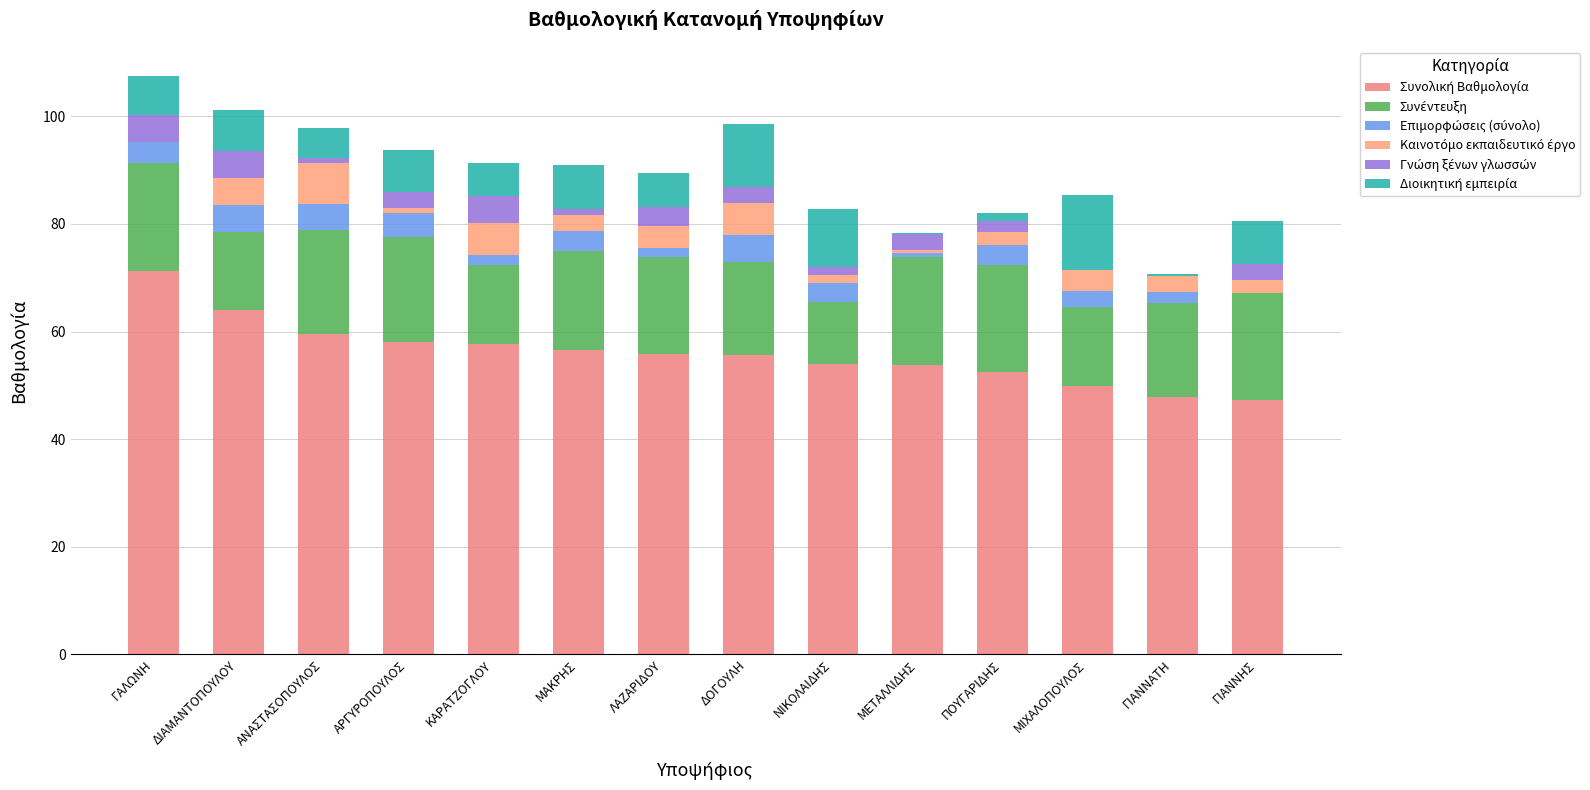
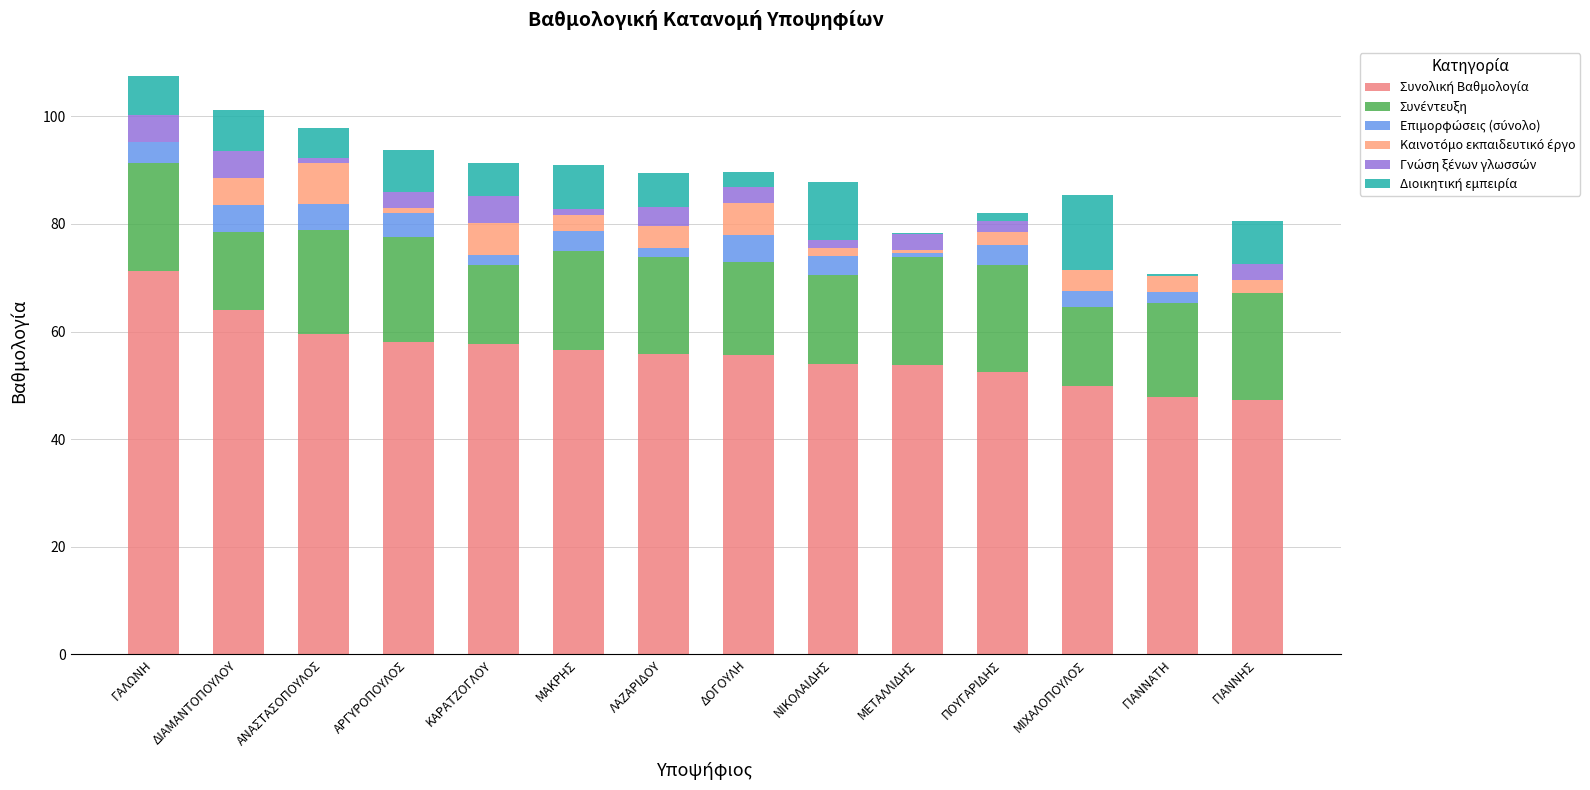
  {
    "Συνέντευξη": {
      "ΓΑΛΩΝΗ": 20,
      "ΔΙΑΜΑΝΤΟΠΟΥΛΟΥ": 15,
      "ΑΝΑΣΤΑΣΟΠΟΥΛΟΣ": 19,
      "ΑΡΓΥΡΟΠΟΥΛΟΣ": 19,
      "ΚΑΡΑΤΖΟΓΛΟΥ": 15,
      "ΜΑΚΡΗΣ": 18,
      "ΛΑΖΑΡΙΔΟΥ": 18,
      "ΔΟΓΟΥΛΗ": 17,
-     "ΝΙΚΟΛΑΙΔΗΣ": 12,
+     "ΝΙΚΟΛΑΙΔΗΣ": 17,
      "ΜΕΤΑΛΛΙΔΗΣ": 20,
      "ΠΟΥΓΑΡΙΔΗΣ": 20,
      "ΜΙΧΑΛΟΠΟΥΛΟΣ": 15,
      "ΓΙΑΝΝΑΤΗ": 18,
      "ΓΙΑΝΝΗΣ": 20
    },
    "Επιμορφώσεις (σύνολο)": {
      "ΓΑΛΩΝΗ": 4,
      "ΔΙΑΜΑΝΤΟΠΟΥΛΟΥ": 5,
      "ΑΝΑΣΤΑΣΟΠΟΥΛΟΣ": 5,
      "ΑΡΓΥΡΟΠΟΥΛΟΣ": 5,
      "ΚΑΡΑΤΖΟΓΛΟΥ": 2,
      "ΜΑΚΡΗΣ": 4,
      "ΛΑΖΑΡΙΔΟΥ": 2,
      "ΔΟΓΟΥΛΗ": 5,
      "ΝΙΚΟΛΑΙΔΗΣ": 4,
      "ΜΕΤΑΛΛΙΔΗΣ": 1,
      "ΠΟΥΓΑΡΙΔΗΣ": 4,
      "ΜΙΧΑΛΟΠΟΥΛΟΣ": 3,
      "ΓΙΑΝΝΑΤΗ": 2,
      "ΓΙΑΝΝΗΣ": 0
    },
    "Γνώση ξένων γλωσσών": {
      "ΓΑΛΩΝΗ": 5,
      "ΔΙΑΜΑΝΤΟΠΟΥΛΟΥ": 5,
      "ΑΝΑΣΤΑΣΟΠΟΥΛΟΣ": 1,
      "ΑΡΓΥΡΟΠΟΥΛΟΣ": 3,
      "ΚΑΡΑΤΖΟΓΛΟΥ": 5,
      "ΜΑΚΡΗΣ": 1,
      "ΛΑΖΑΡΙΔΟΥ": 4,
      "ΔΟΓΟΥΛΗ": 3,
      "ΝΙΚΟΛΑΙΔΗΣ": 2,
      "ΜΕΤΑΛΛΙΔΗΣ": 3,
      "ΠΟΥΓΑΡΙΔΗΣ": 2,
      "ΜΙΧΑΛΟΠΟΥΛΟΣ": 0,
      "ΓΙΑΝΝΑΤΗ": 0,
      "ΓΙΑΝΝΗΣ": 3
    },
    "Διοικητική εμπειρία": {
      "ΓΑΛΩΝΗ": 7,
      "ΔΙΑΜΑΝΤΟΠΟΥΛΟΥ": 8,
      "ΑΝΑΣΤΑΣΟΠΟΥΛΟΣ": 6,
      "ΑΡΓΥΡΟΠΟΥΛΟΣ": 8,
      "ΚΑΡΑΤΖΟΓΛΟΥ": 6,
      "ΜΑΚΡΗΣ": 8,
      "ΛΑΖΑΡΙΔΟΥ": 6,
-     "ΔΟΓΟΥΛΗ": 12,
+     "ΔΟΓΟΥΛΗ": 3,
      "ΝΙΚΟΛΑΙΔΗΣ": 11,
      "ΠΟΥΓΑΡΙΔΗΣ": 2,
      "ΜΙΧΑΛΟΠΟΥΛΟΣ": 14,
      "ΓΙΑΝΝΑΤΗ": 1,
      "ΓΙΑΝΝΗΣ": 8
    }
  }
